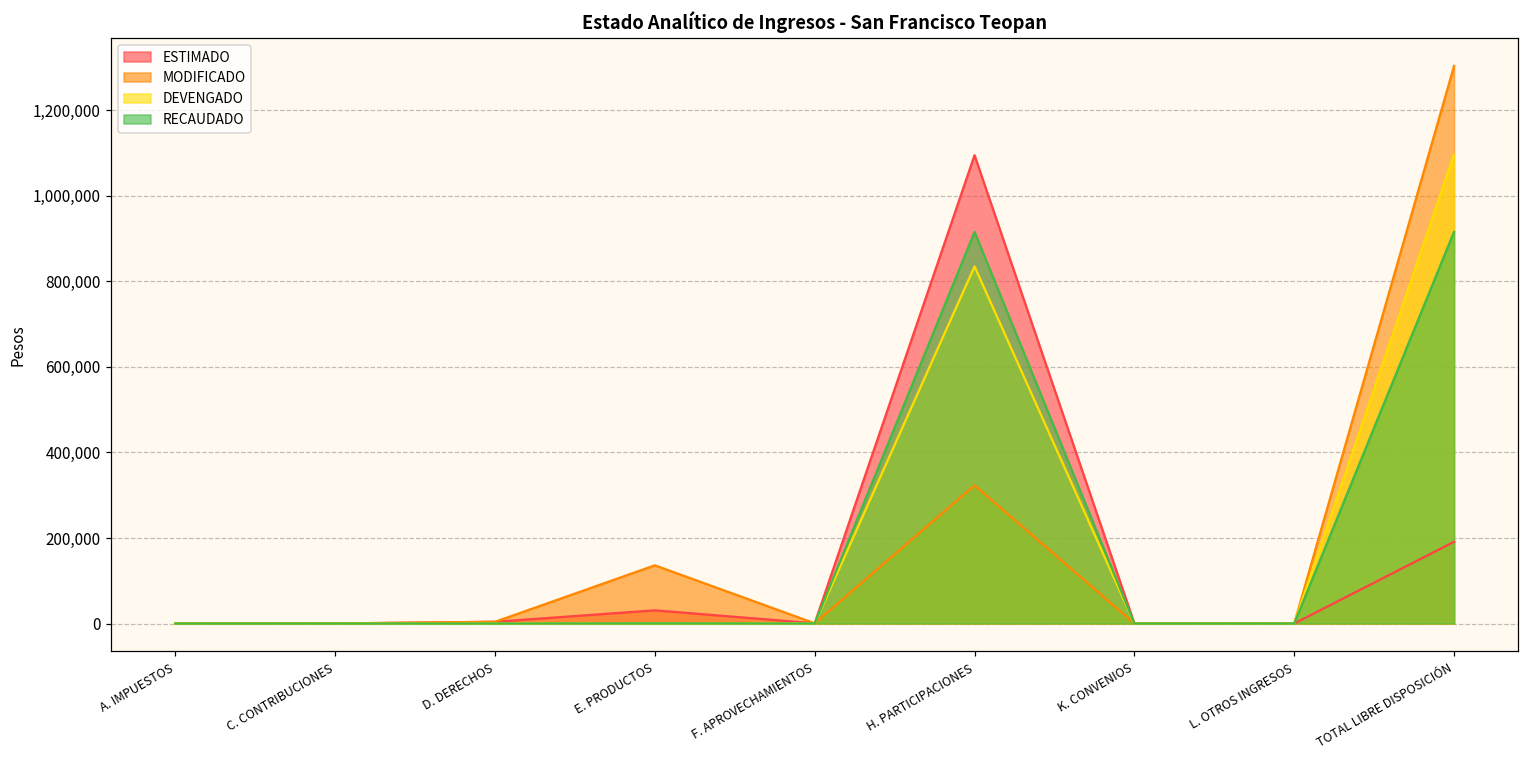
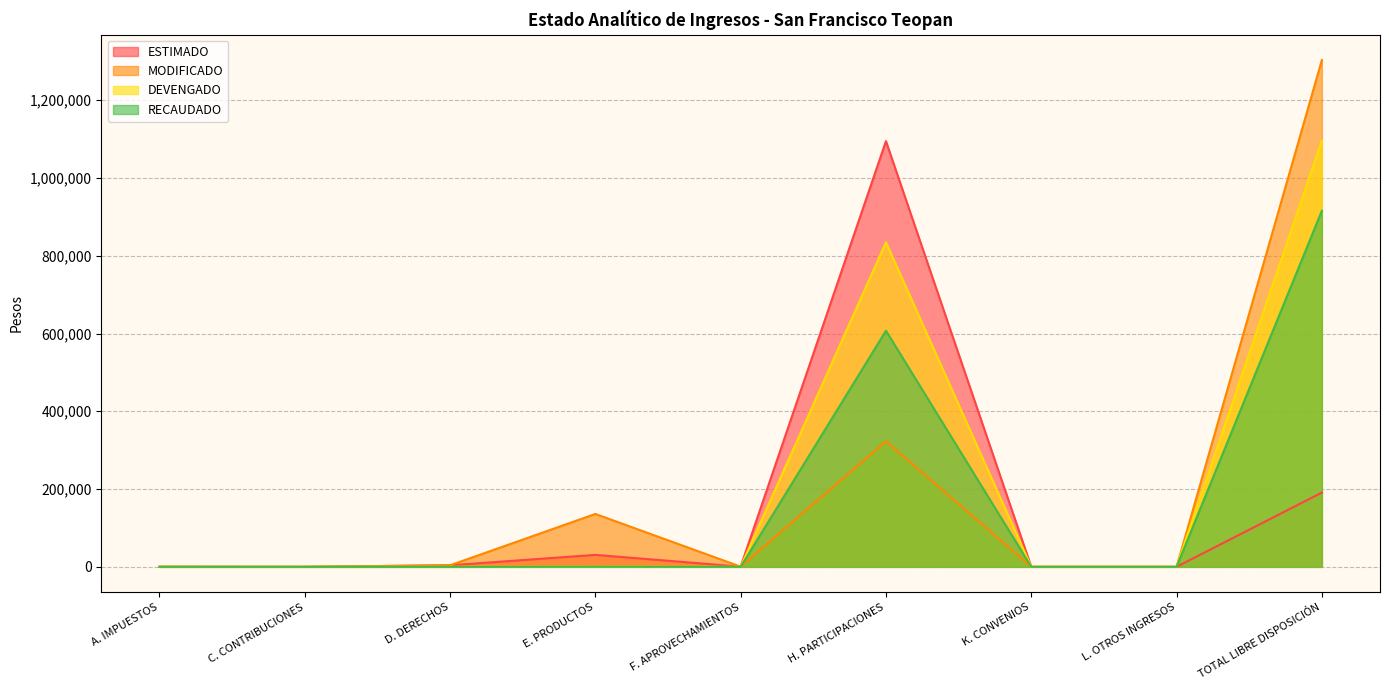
  {
    "ESTIMADO": {
      "E. PRODUCTOS": "30,000",
      "H. PARTICIPACIONES": "1,090,000",
      "TOTAL LIBRE DISPOSICIÓN": "190,000"
    },
    "MODIFICADO": {
      "E. PRODUCTOS": "140,000",
      "H. PARTICIPACIONES": "320,000",
      "TOTAL LIBRE DISPOSICIÓN": "1,300,000"
    },
    "DEVENGADO": {
      "H. PARTICIPACIONES": "830,000",
      "TOTAL LIBRE DISPOSICIÓN": "1,100,000"
    },
    "RECAUDADO": {
-     "H. PARTICIPACIONES": "920,000",
+     "H. PARTICIPACIONES": "610,000",
      "TOTAL LIBRE DISPOSICIÓN": "920,000"
    }
  }
